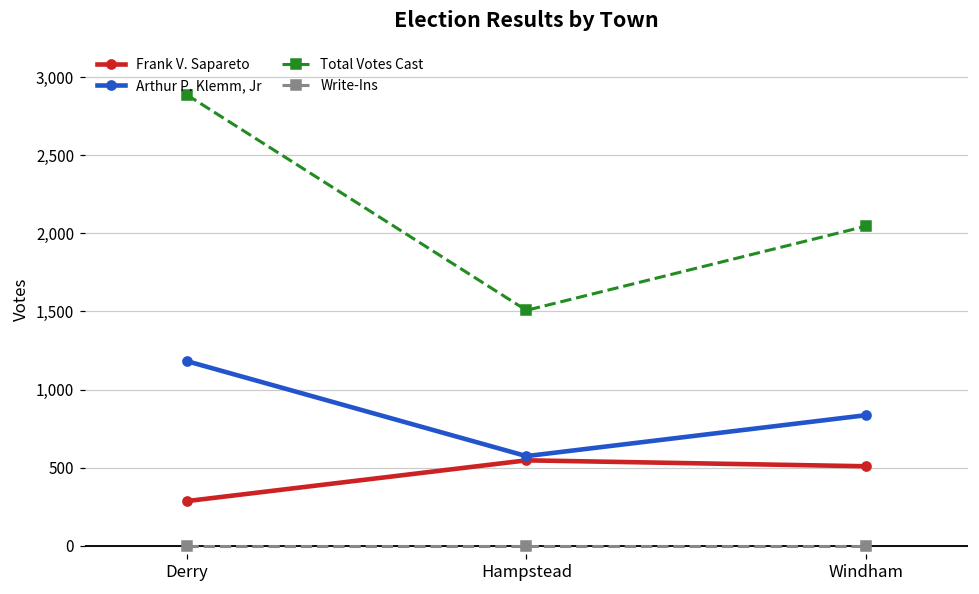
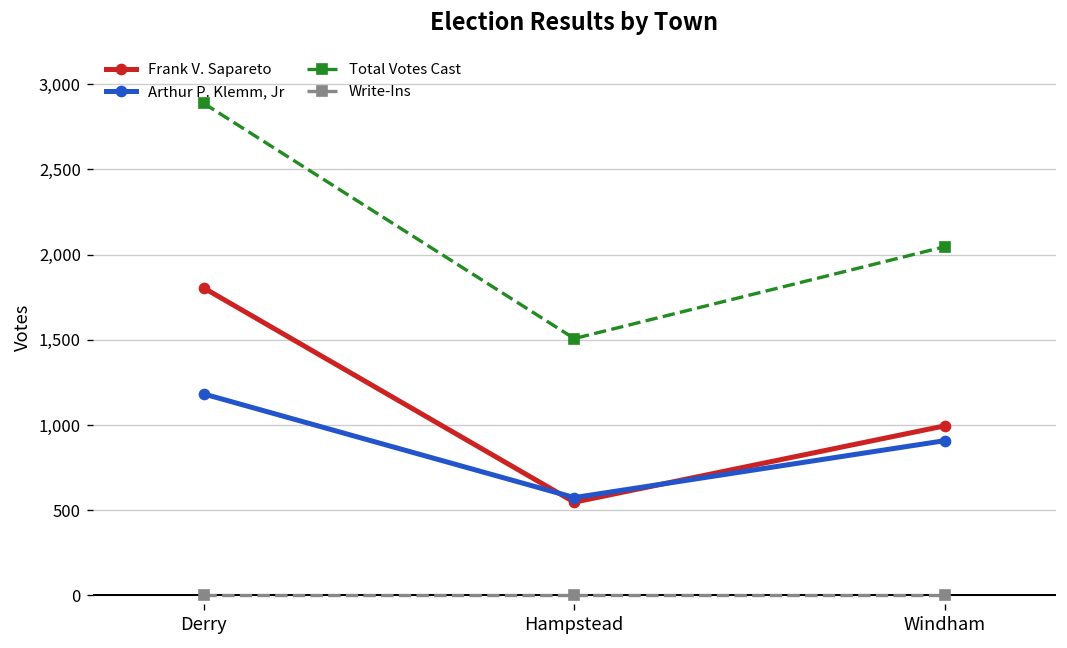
  {
    "Frank V. Sapareto": {
-     "Derry": "290",
+     "Derry": "1,800",
      "Hampstead": "550",
-     "Windham": "510"
+     "Windham": "1,000"
    },
    "Arthur P. Klemm, Jr": {
      "Derry": "1,180",
      "Hampstead": "570",
-     "Windham": "840"
+     "Windham": "910"
    },
    "Total Votes Cast": {
      "Derry": "2,890",
      "Hampstead": "1,510",
      "Windham": "2,050"
    },
    "Write-Ins": {
      "Derry": "0",
      "Hampstead": "0",
      "Windham": "0"
    }
  }
